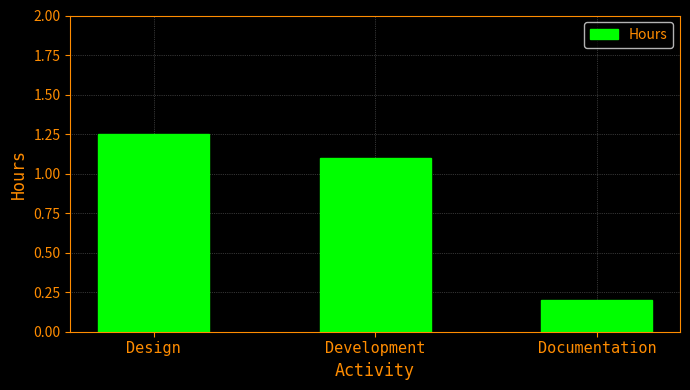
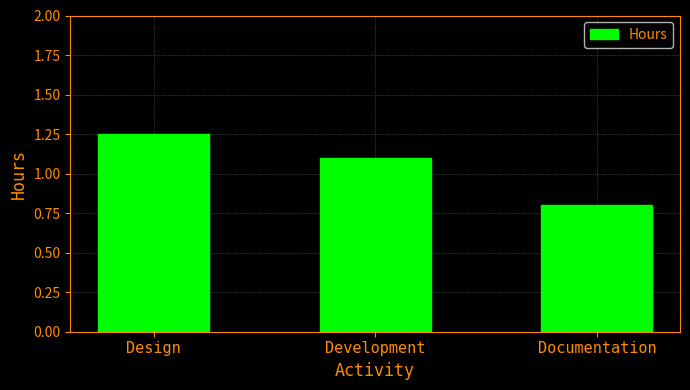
  {
    "Design": 1.25,
    "Development": 1.1,
-   "Documentation": 0.2
+   "Documentation": 0.8
  }
